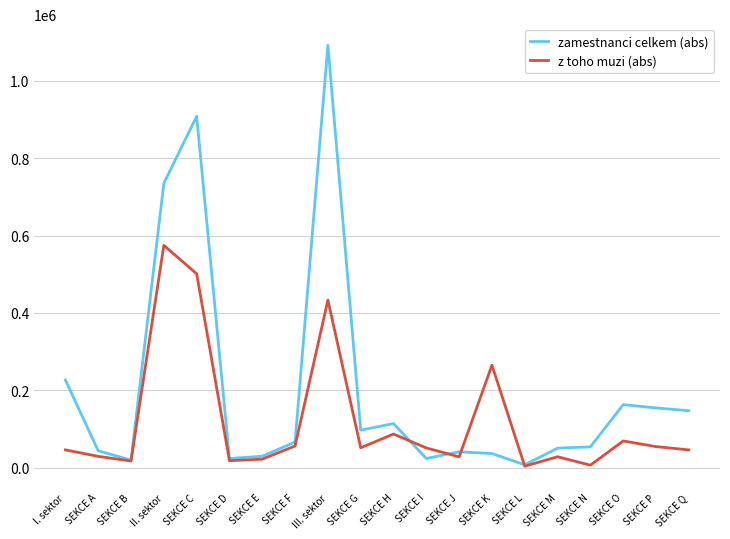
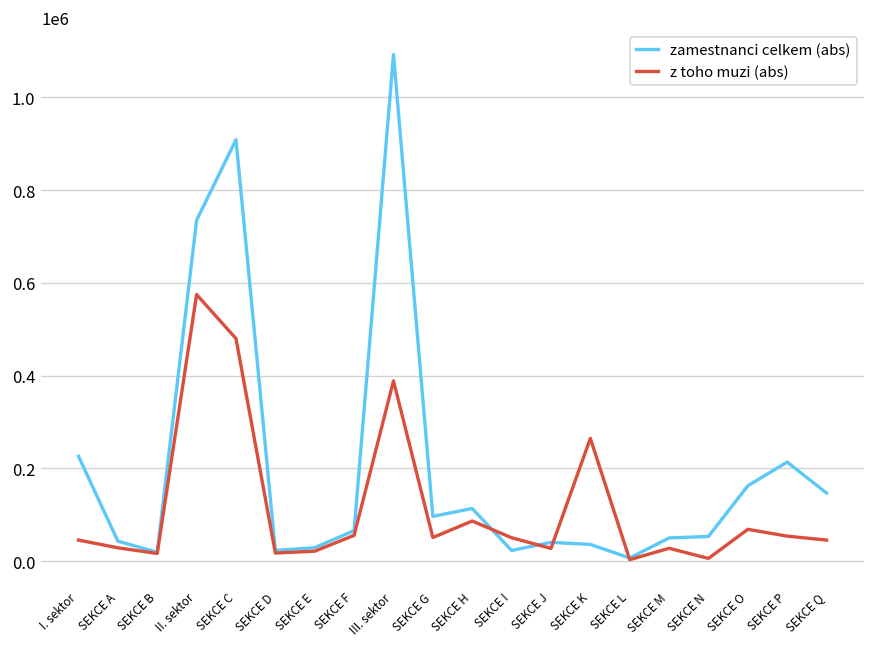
  {
    "zamestnanci celkem (abs)": {
      "I. sektor": 230000,
      "SEKCE A": 40000,
      "II. sektor": 730000,
      "SEKCE C": 910000,
      "SEKCE E": 30000,
      "SEKCE F": 70000,
      "III. sektor": 1090000,
      "SEKCE G": 100000,
      "SEKCE H": 110000,
      "SEKCE I": 20000,
      "SEKCE J": 40000,
      "SEKCE K": 40000,
      "SEKCE M": 50000,
      "SEKCE N": 50000,
      "SEKCE O": 160000,
-     "SEKCE P": 150000,
+     "SEKCE P": 210000,
      "SEKCE Q": 150000
    },
    "z toho muzi (abs)": {
      "I. sektor": 50000,
      "SEKCE A": 30000,
      "II. sektor": 570000,
-     "SEKCE C": 500000,
+     "SEKCE C": 480000,
      "SEKCE E": 20000,
      "SEKCE F": 60000,
-     "III. sektor": 430000,
+     "III. sektor": 390000,
      "SEKCE G": 50000,
      "SEKCE H": 90000,
      "SEKCE I": 50000,
      "SEKCE J": 30000,
      "SEKCE K": 260000,
      "SEKCE M": 30000,
      "SEKCE N": 10000,
      "SEKCE O": 70000,
      "SEKCE P": 50000,
      "SEKCE Q": 50000
    }
  }
